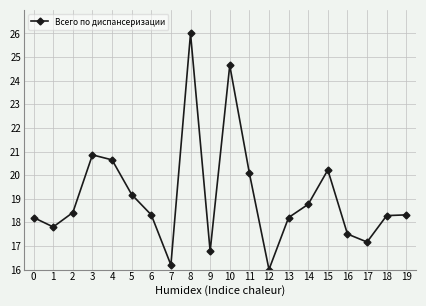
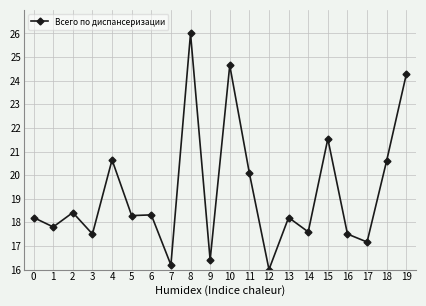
  {
    "0": 18.2,
    "1": 17.8,
    "2": 18.4,
-   "3": 20.9,
+   "3": 17.5,
    "4": 20.6,
-   "5": 19.2,
+   "5": 18.3,
    "6": 18.3,
    "7": 16.2,
    "8": 26.0,
-   "9": 16.8,
+   "9": 16.4,
    "10": 24.7,
    "11": 20.1,
    "12": 16.0,
    "13": 18.2,
-   "14": 18.8,
-   "15": 20.2,
+   "14": 17.6,
+   "15": 21.5,
    "16": 17.5,
    "17": 17.2,
-   "18": 18.3,
-   "19": 18.3
+   "18": 20.6,
+   "19": 24.3
  }
